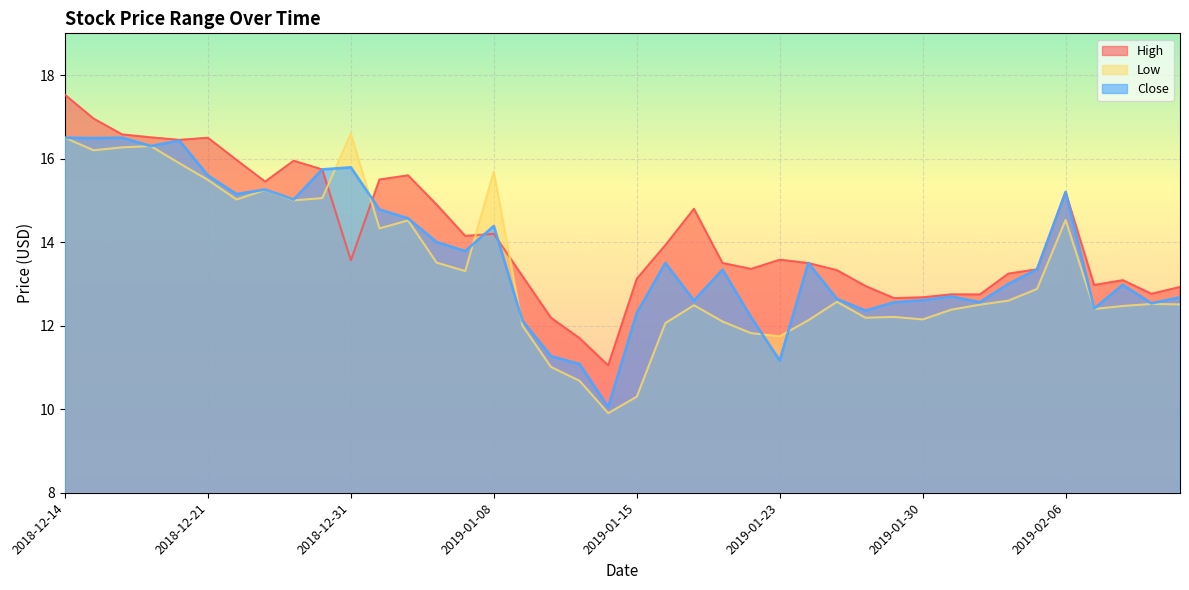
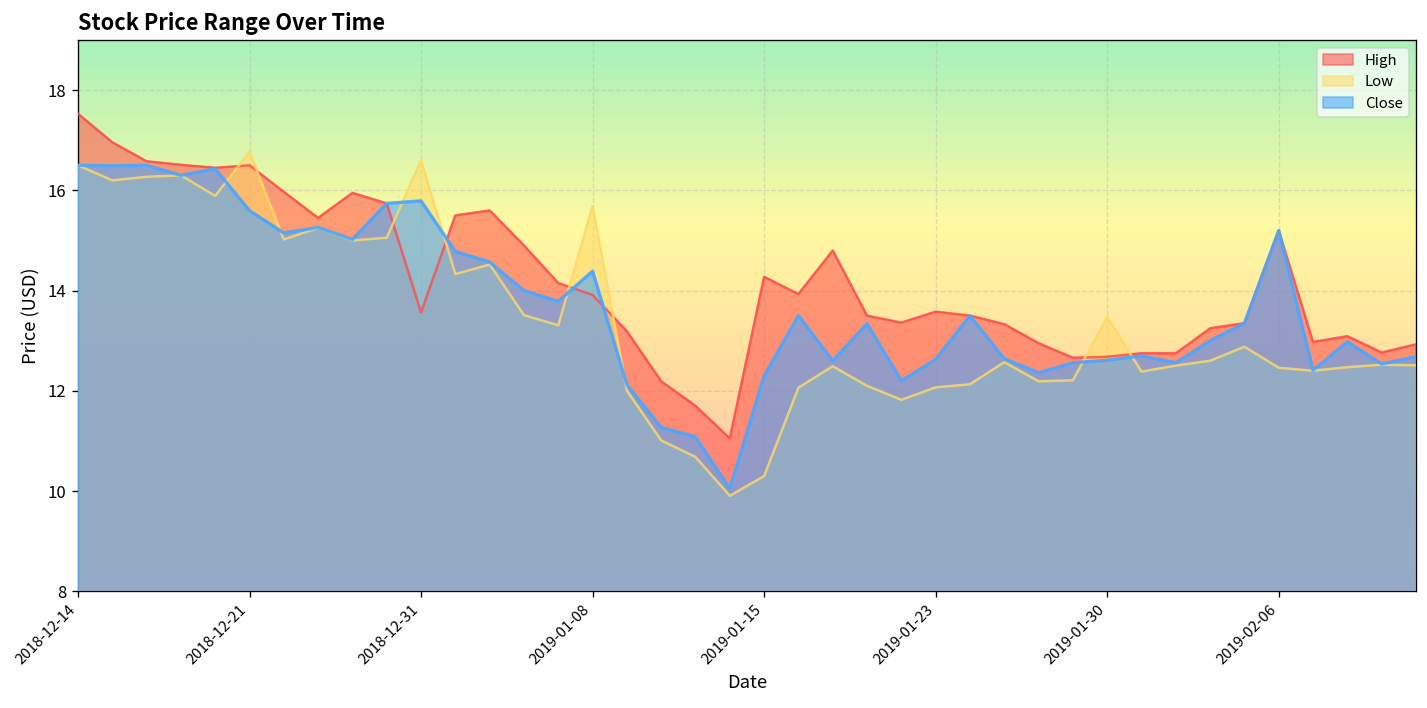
  {
    "High": {
      "2018-12-14": 17.5,
      "2018-12-21": 16.5,
      "2018-12-31": 13.6,
-     "2019-01-08": 14.2,
-     "2019-01-15": 13.1,
+     "2019-01-08": 13.9,
+     "2019-01-15": 14.3,
      "2019-01-23": 13.6,
      "2019-01-30": 12.7
    },
    "Low": {
-     "2018-12-21": 15.5,
+     "2018-12-21": 16.8,
      "2018-12-31": 16.6,
      "2019-01-08": 15.7,
      "2019-01-15": 10.3,
-     "2019-01-23": 11.7,
-     "2019-01-30": 12.1,
-     "2019-02-06": 14.5
+     "2019-01-23": 12.1,
+     "2019-01-30": 13.5,
+     "2019-02-06": 12.5
    },
    "Close": {
      "2018-12-21": 15.6,
      "2018-12-31": 15.8,
      "2019-01-08": 14.4,
      "2019-01-15": 12.3,
-     "2019-01-23": 11.2,
+     "2019-01-23": 12.6,
      "2019-01-30": 12.6
    }
  }
